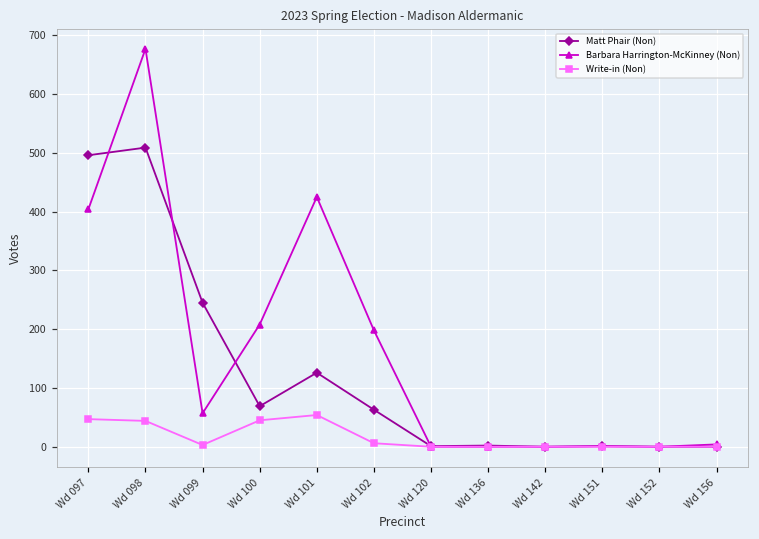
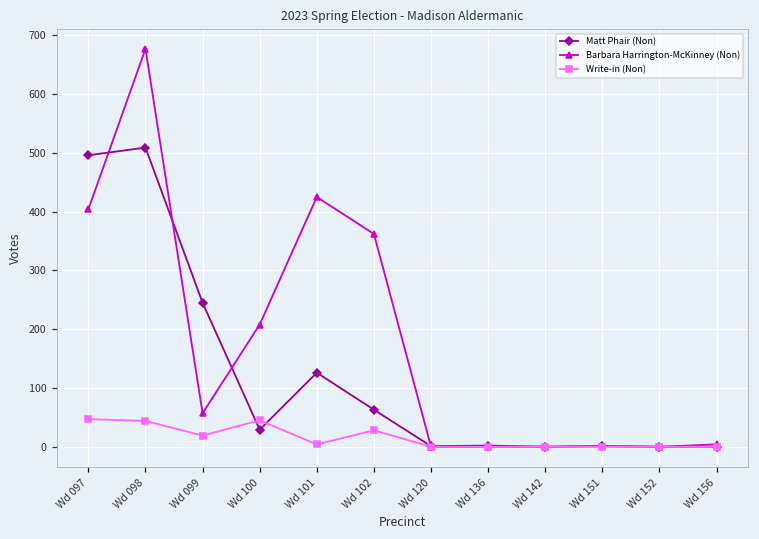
  {
    "Matt Phair (Non)": {
      "Wd 097": 500,
      "Wd 098": 510,
      "Wd 099": 250,
-     "Wd 100": 70,
+     "Wd 100": 30,
      "Wd 101": 130,
      "Wd 102": 60
    },
    "Barbara Harrington-McKinney (Non)": {
      "Wd 097": 400,
      "Wd 098": 680,
      "Wd 099": 60,
      "Wd 100": 210,
      "Wd 101": 430,
-     "Wd 102": 200
+     "Wd 102": 360
    },
    "Write-in (Non)": {
      "Wd 097": 50,
      "Wd 098": 40,
-     "Wd 099": 0,
+     "Wd 099": 20,
      "Wd 100": 50,
-     "Wd 101": 50,
-     "Wd 102": 10
+     "Wd 101": 0,
+     "Wd 102": 30
    }
  }
